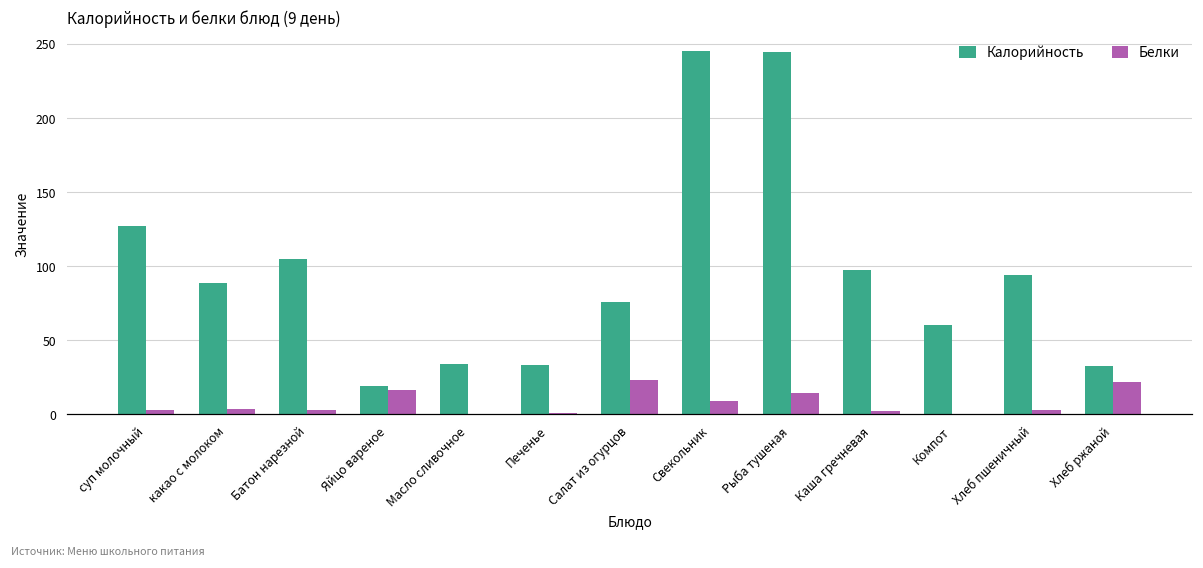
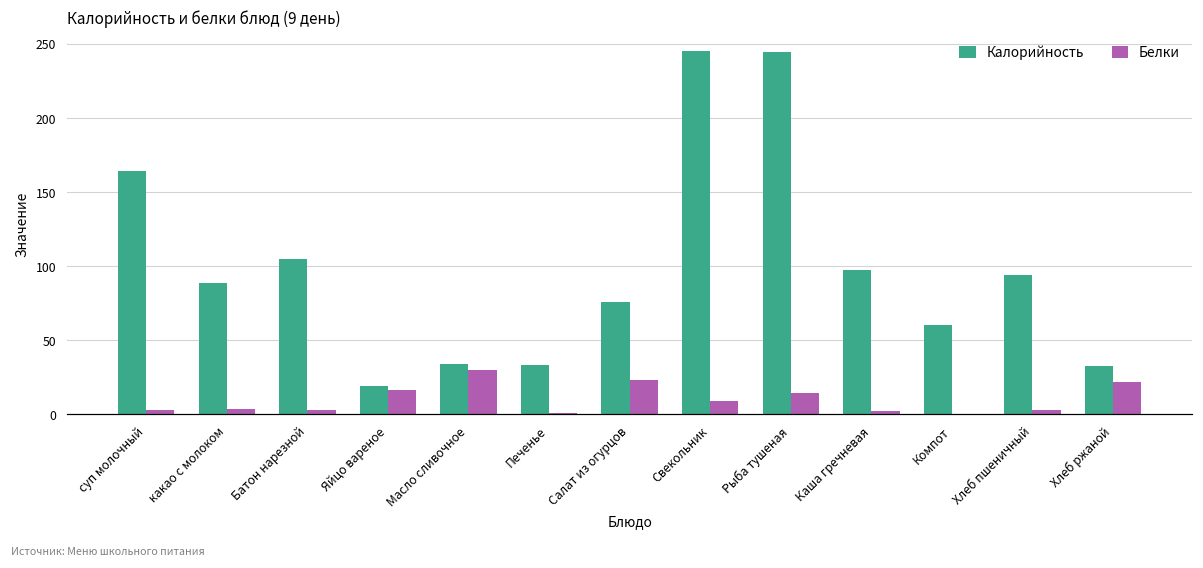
  {
    "Калорийность": {
-     "суп молочный": 127,
+     "суп молочный": 164,
      "какао с молоком": 89,
      "Батон нарезной": 105,
      "Яйцо вареное": 19,
      "Масло сливочное": 34,
      "Печенье": 33,
      "Салат из огурцов": 76,
      "Свекольник": 245,
      "Рыба тушеная": 244,
      "Каша гречневая": 97,
      "Компот": 60,
      "Хлеб пшеничный": 94,
      "Хлеб ржаной": 33
    },
    "Белки": {
      "суп молочный": 3,
      "какао с молоком": 3,
      "Батон нарезной": 3,
      "Яйцо вареное": 16,
-     "Масло сливочное": 0,
+     "Масло сливочное": 30,
      "Салат из огурцов": 23,
      "Свекольник": 9,
      "Рыба тушеная": 14,
      "Каша гречневая": 2,
      "Хлеб пшеничный": 3,
      "Хлеб ржаной": 22
    }
  }
